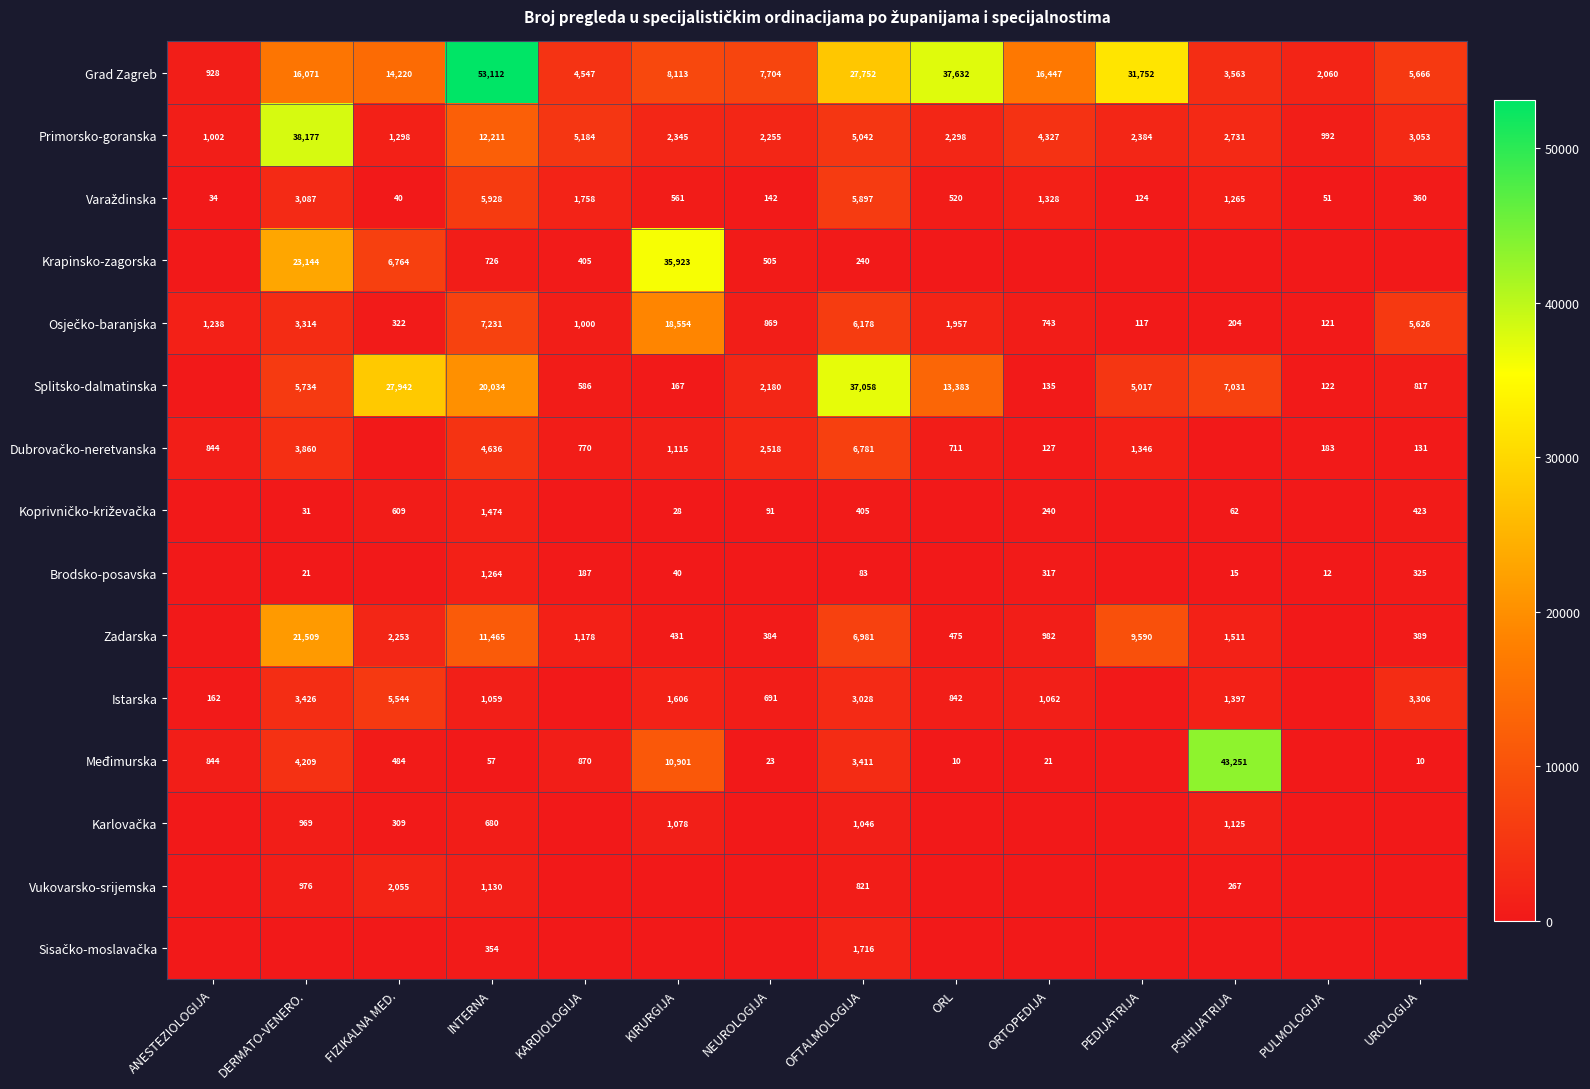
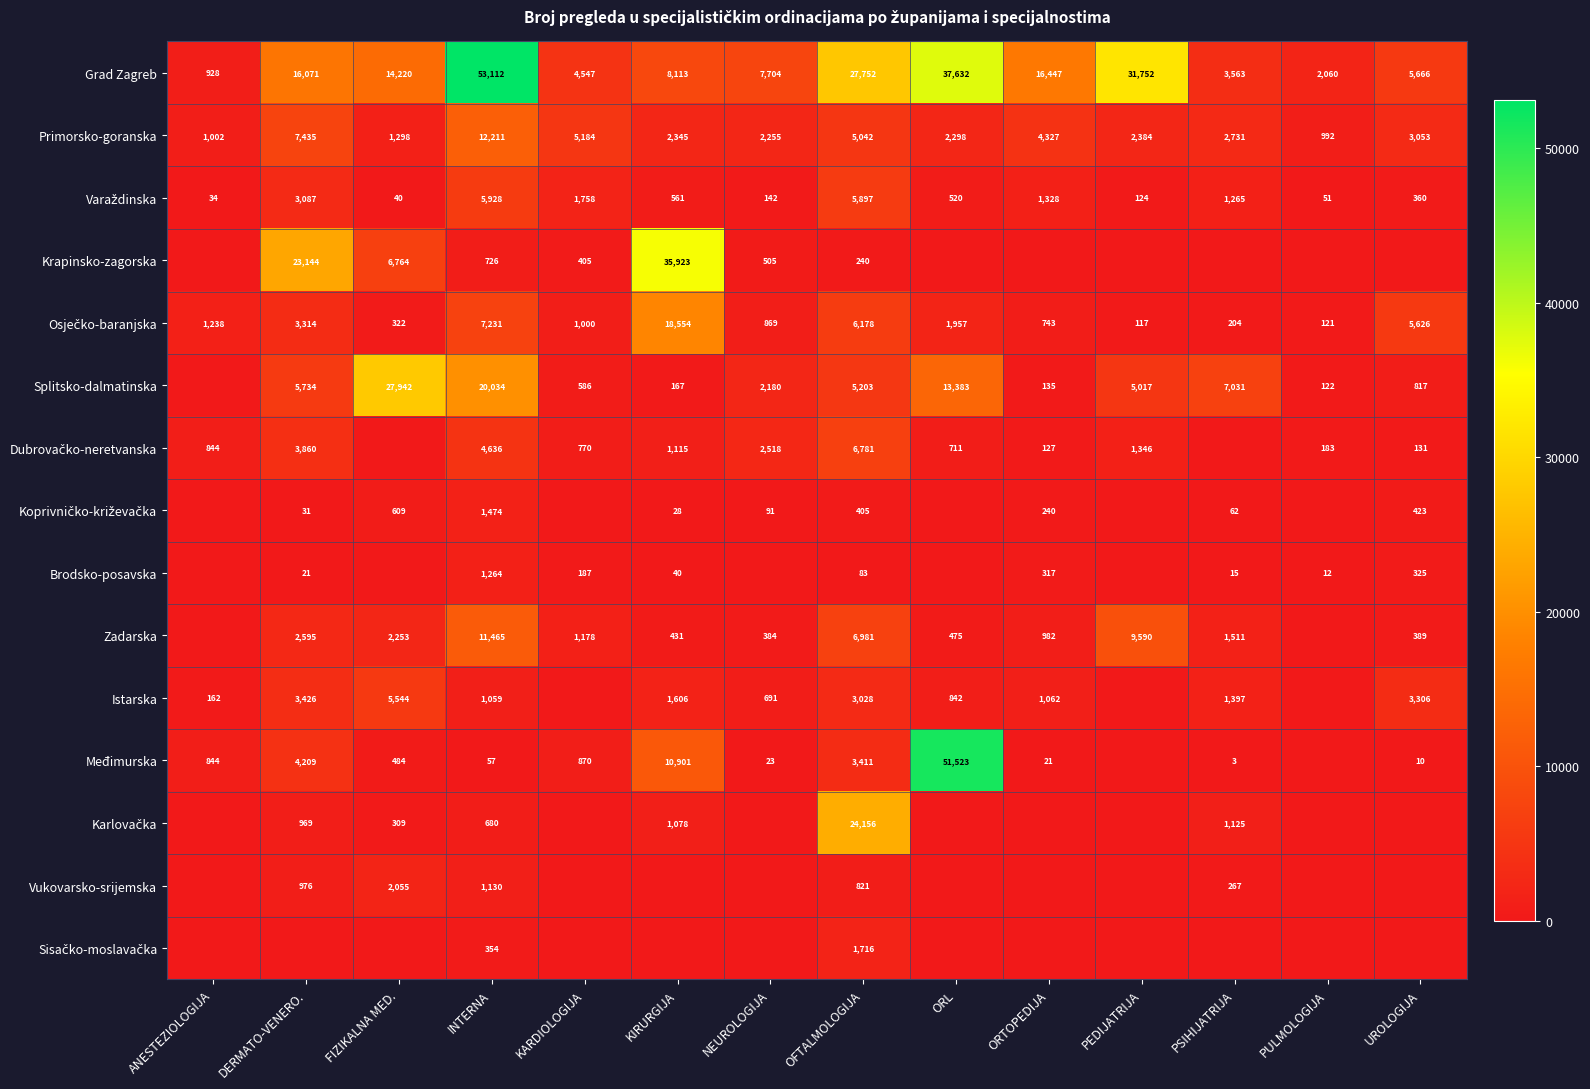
  {
    "Grad Zagreb": {
      "ANESTEZIOLOGIJA": "928",
      "DERMATO-VENERO.": "16,071",
      "FIZIKALNA MED.": "14,220",
      "INTERNA": "53,112",
      "KARDIOLOGIJA": "4,547",
      "KIRURGIJA": "8,113",
      "NEUROLOGIJA": "7,704",
      "OFTALMOLOGIJA": "27,752",
      "ORL": "37,632",
      "ORTOPEDIJA": "16,447",
      "PEDIJATRIJA": "31,752",
      "PSIHIJATRIJA": "3,563",
      "PULMOLOGIJA": "2,060",
      "UROLOGIJA": "5,666"
    },
    "Primorsko-goranska": {
      "ANESTEZIOLOGIJA": "1,002",
-     "DERMATO-VENERO.": "38,177",
+     "DERMATO-VENERO.": "7,435",
      "FIZIKALNA MED.": "1,298",
      "INTERNA": "12,211",
      "KARDIOLOGIJA": "5,184",
      "KIRURGIJA": "2,345",
      "NEUROLOGIJA": "2,255",
      "OFTALMOLOGIJA": "5,042",
      "ORL": "2,298",
      "ORTOPEDIJA": "4,327",
      "PEDIJATRIJA": "2,384",
      "PSIHIJATRIJA": "2,731",
      "PULMOLOGIJA": "992",
      "UROLOGIJA": "3,053"
    },
    "Varaždinska": {
      "ANESTEZIOLOGIJA": "34",
      "DERMATO-VENERO.": "3,087",
      "FIZIKALNA MED.": "40",
      "INTERNA": "5,928",
      "KARDIOLOGIJA": "1,758",
      "KIRURGIJA": "561",
      "NEUROLOGIJA": "142",
      "OFTALMOLOGIJA": "5,897",
      "ORL": "520",
      "ORTOPEDIJA": "1,328",
      "PEDIJATRIJA": "124",
      "PSIHIJATRIJA": "1,265",
      "PULMOLOGIJA": "51",
      "UROLOGIJA": "360"
    },
    "Krapinsko-zagorska": {
      "DERMATO-VENERO.": "23,144",
      "FIZIKALNA MED.": "6,764",
      "INTERNA": "726",
      "KARDIOLOGIJA": "405",
      "KIRURGIJA": "35,923",
      "NEUROLOGIJA": "505",
      "OFTALMOLOGIJA": "240"
    },
    "Osječko-baranjska": {
      "ANESTEZIOLOGIJA": "1,238",
      "DERMATO-VENERO.": "3,314",
      "FIZIKALNA MED.": "322",
      "INTERNA": "7,231",
      "KARDIOLOGIJA": "1,000",
      "KIRURGIJA": "18,554",
      "NEUROLOGIJA": "869",
      "OFTALMOLOGIJA": "6,178",
      "ORL": "1,957",
      "ORTOPEDIJA": "743",
      "PEDIJATRIJA": "117",
      "PSIHIJATRIJA": "204",
      "PULMOLOGIJA": "121",
      "UROLOGIJA": "5,626"
    },
    "Splitsko-dalmatinska": {
      "DERMATO-VENERO.": "5,734",
      "FIZIKALNA MED.": "27,942",
      "INTERNA": "20,034",
      "KARDIOLOGIJA": "586",
      "KIRURGIJA": "167",
      "NEUROLOGIJA": "2,180",
-     "OFTALMOLOGIJA": "37,058",
+     "OFTALMOLOGIJA": "5,203",
      "ORL": "13,383",
      "ORTOPEDIJA": "135",
      "PEDIJATRIJA": "5,017",
      "PSIHIJATRIJA": "7,031",
      "PULMOLOGIJA": "122",
      "UROLOGIJA": "817"
    },
    "Dubrovačko-neretvanska": {
      "ANESTEZIOLOGIJA": "844",
      "DERMATO-VENERO.": "3,860",
      "INTERNA": "4,636",
      "KARDIOLOGIJA": "770",
      "KIRURGIJA": "1,115",
      "NEUROLOGIJA": "2,518",
      "OFTALMOLOGIJA": "6,781",
      "ORL": "711",
      "ORTOPEDIJA": "127",
      "PEDIJATRIJA": "1,346",
      "PULMOLOGIJA": "183",
      "UROLOGIJA": "131"
    },
    "Koprivničko-križevačka": {
      "DERMATO-VENERO.": "31",
      "FIZIKALNA MED.": "609",
      "INTERNA": "1,474",
      "KIRURGIJA": "28",
      "NEUROLOGIJA": "91",
      "OFTALMOLOGIJA": "405",
      "ORTOPEDIJA": "240",
      "PSIHIJATRIJA": "62",
      "UROLOGIJA": "423"
    },
    "Brodsko-posavska": {
      "DERMATO-VENERO.": "21",
      "INTERNA": "1,264",
      "KARDIOLOGIJA": "187",
      "KIRURGIJA": "40",
      "OFTALMOLOGIJA": "83",
      "ORTOPEDIJA": "317",
      "PSIHIJATRIJA": "15",
      "PULMOLOGIJA": "12",
      "UROLOGIJA": "325"
    },
    "Zadarska": {
-     "DERMATO-VENERO.": "21,509",
+     "DERMATO-VENERO.": "2,595",
      "FIZIKALNA MED.": "2,253",
      "INTERNA": "11,465",
      "KARDIOLOGIJA": "1,178",
      "KIRURGIJA": "431",
      "NEUROLOGIJA": "384",
      "OFTALMOLOGIJA": "6,981",
      "ORL": "475",
      "ORTOPEDIJA": "982",
      "PEDIJATRIJA": "9,590",
      "PSIHIJATRIJA": "1,511",
      "UROLOGIJA": "389"
    },
    "Istarska": {
      "ANESTEZIOLOGIJA": "162",
      "DERMATO-VENERO.": "3,426",
      "FIZIKALNA MED.": "5,544",
      "INTERNA": "1,059",
      "KIRURGIJA": "1,606",
      "NEUROLOGIJA": "691",
      "OFTALMOLOGIJA": "3,028",
      "ORL": "842",
      "ORTOPEDIJA": "1,062",
      "PSIHIJATRIJA": "1,397",
      "UROLOGIJA": "3,306"
    },
    "Međimurska": {
      "ANESTEZIOLOGIJA": "844",
      "DERMATO-VENERO.": "4,209",
      "FIZIKALNA MED.": "484",
      "INTERNA": "57",
      "KARDIOLOGIJA": "870",
      "KIRURGIJA": "10,901",
      "NEUROLOGIJA": "23",
      "OFTALMOLOGIJA": "3,411",
-     "ORL": "10",
+     "ORL": "51,523",
      "ORTOPEDIJA": "21",
-     "PSIHIJATRIJA": "43,251",
+     "PSIHIJATRIJA": "3",
      "UROLOGIJA": "10"
    },
    "Karlovačka": {
      "DERMATO-VENERO.": "969",
      "FIZIKALNA MED.": "309",
      "INTERNA": "680",
      "KIRURGIJA": "1,078",
-     "OFTALMOLOGIJA": "1,046",
+     "OFTALMOLOGIJA": "24,156",
      "PSIHIJATRIJA": "1,125"
    },
    "Vukovarsko-srijemska": {
      "DERMATO-VENERO.": "976",
      "FIZIKALNA MED.": "2,055",
      "INTERNA": "1,130",
      "OFTALMOLOGIJA": "821",
      "PSIHIJATRIJA": "267"
    },
    "Sisačko-moslavačka": {
      "INTERNA": "354",
      "OFTALMOLOGIJA": "1,716"
    }
  }
